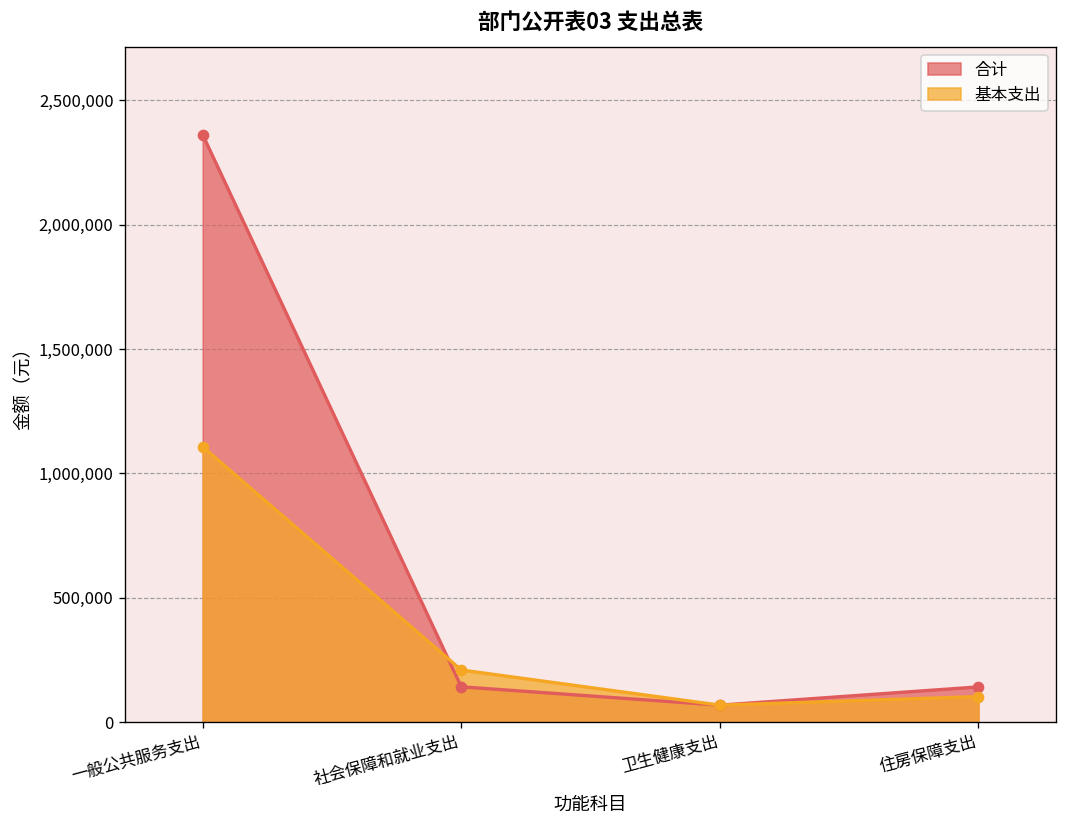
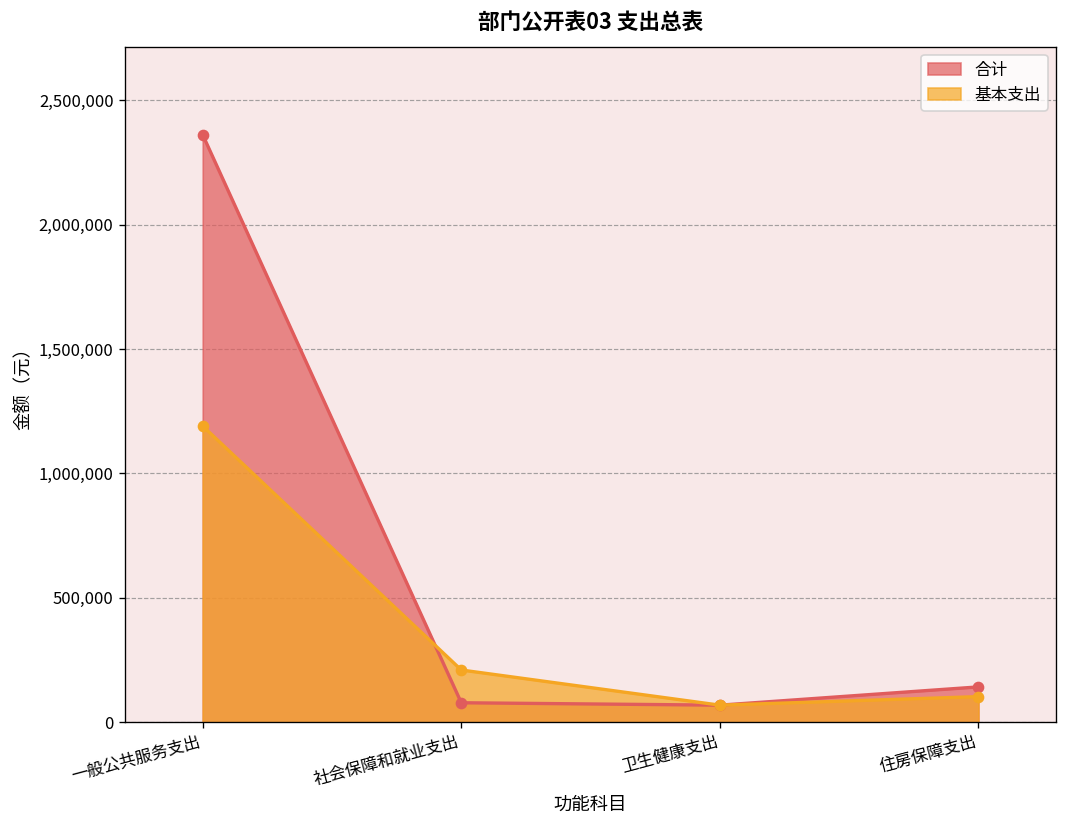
  {
    "合计": {
      "一般公共服务支出": "2,360,000",
-     "社会保障和就业支出": "140,000",
+     "社会保障和就业支出": "80,000",
      "住房保障支出": "140,000"
    },
    "基本支出": {
-     "一般公共服务支出": "1,110,000",
+     "一般公共服务支出": "1,190,000",
      "社会保障和就业支出": "210,000",
      "住房保障支出": "100,000"
    }
  }
